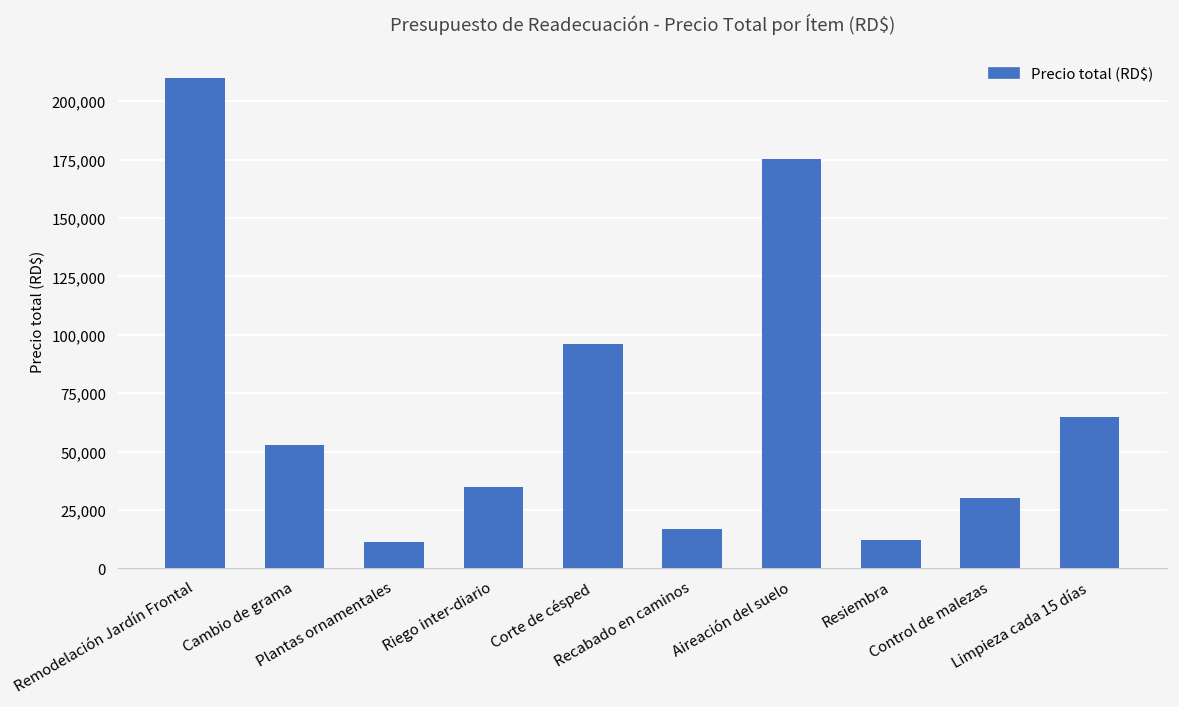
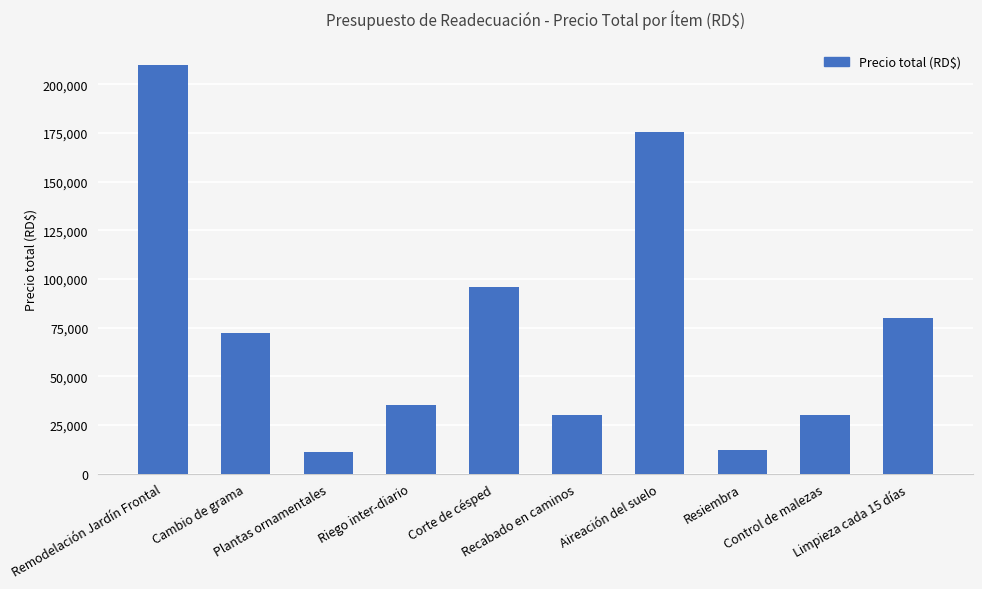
  {
    "Remodelación Jardín Frontal": "210,000",
-   "Cambio de grama": "53,000",
+   "Cambio de grama": "72,000",
    "Plantas ornamentales": "11,000",
    "Riego inter-diario": "35,000",
    "Corte de césped": "96,000",
-   "Recabado en caminos": "17,000",
+   "Recabado en caminos": "30,000",
    "Aireación del suelo": "175,000",
    "Resiembra": "12,000",
    "Control de malezas": "30,000",
-   "Limpieza cada 15 días": "65,000"
+   "Limpieza cada 15 días": "80,000"
  }
